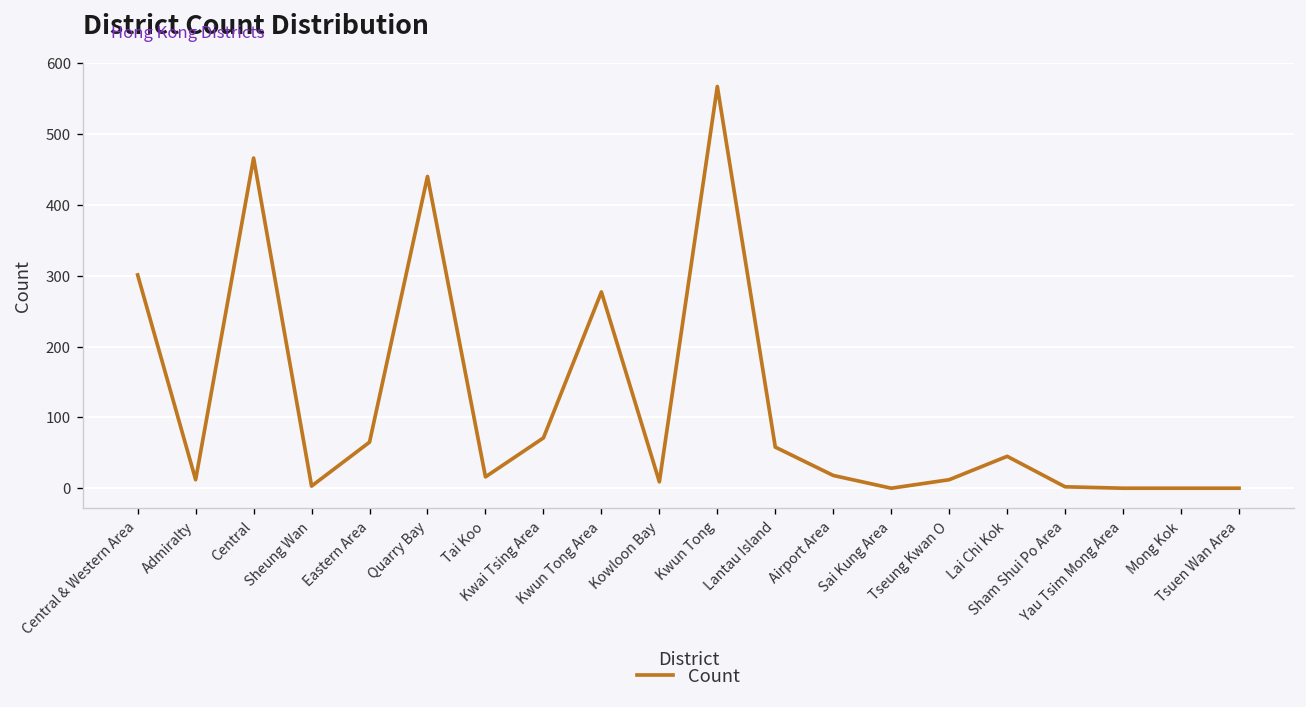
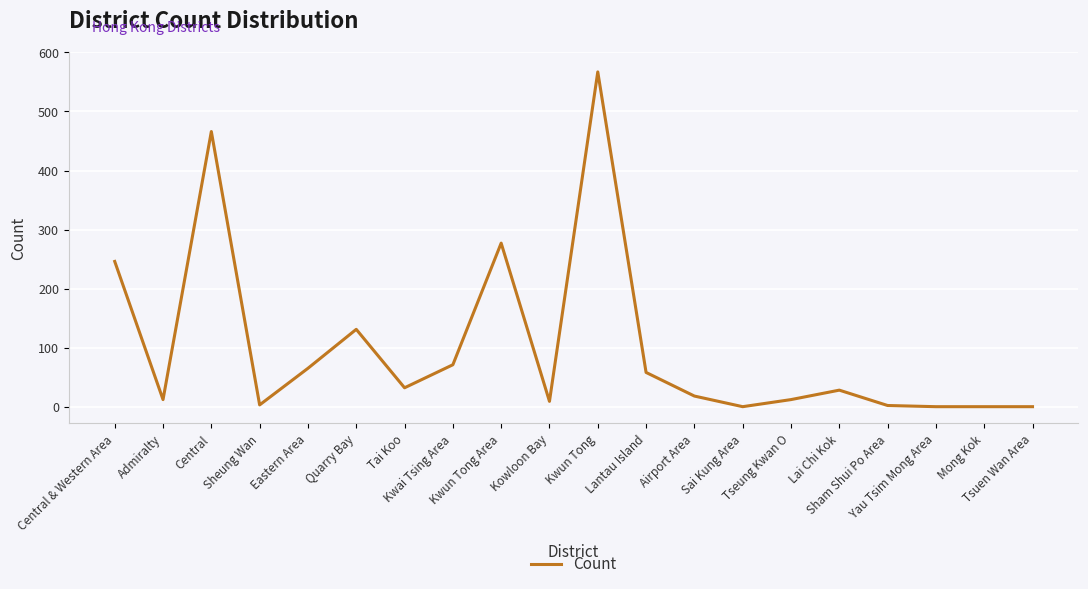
  {
-   "Central & Western Area": 300,
+   "Central & Western Area": 250,
    "Admiralty": 10,
    "Central": 470,
    "Sheung Wan": 0,
    "Eastern Area": 70,
-   "Quarry Bay": 440,
-   "Tai Koo": 20,
+   "Quarry Bay": 130,
+   "Tai Koo": 30,
    "Kwai Tsing Area": 70,
    "Kwun Tong Area": 280,
    "Kowloon Bay": 10,
    "Kwun Tong": 570,
    "Lantau Island": 60,
    "Airport Area": 20,
    "Sai Kung Area": 0,
    "Tseung Kwan O": 10,
-   "Lai Chi Kok": 50,
+   "Lai Chi Kok": 30,
    "Sham Shui Po Area": 0,
    "Yau Tsim Mong Area": 0,
    "Mong Kok": 0,
    "Tsuen Wan Area": 0
  }
